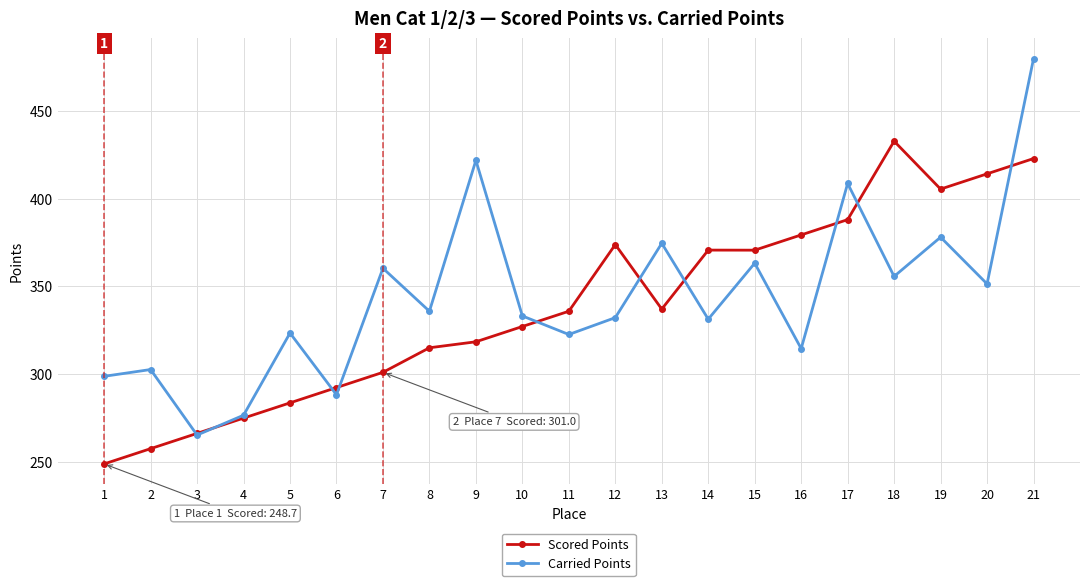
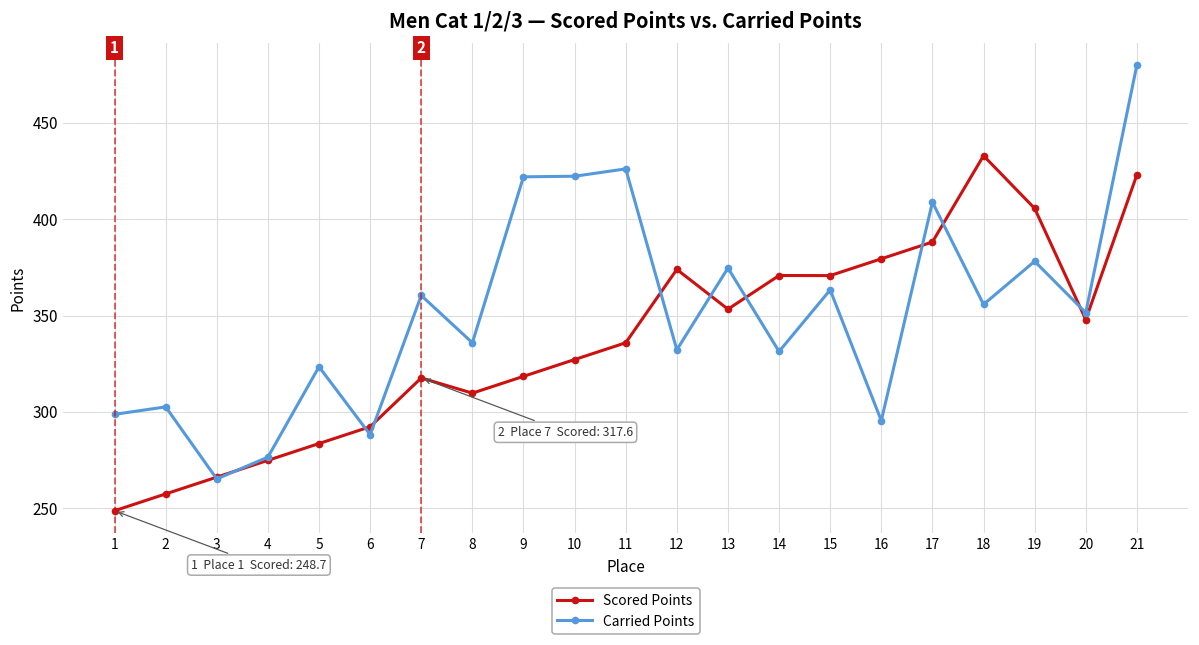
  {
    "Scored Points": {
-     "7": 301.0,
-     "8": 315,
-     "13": 337,
-     "20": 414
+     "7": 317.6,
+     "8": 310,
+     "13": 353,
+     "20": 348
    },
    "Carried Points": {
      "1": 299,
      "2": 303,
      "4": 277,
      "5": 323,
      "6": 288,
      "7": 360,
      "8": 336,
      "9": 422,
-     "10": 333,
-     "11": 323,
+     "10": 422,
+     "11": 426,
      "12": 332,
      "13": 375,
      "14": 331,
      "15": 363,
-     "16": 315,
+     "16": 295,
      "17": 409,
      "18": 356,
      "19": 378,
      "20": 351,
      "21": 480
    }
  }
